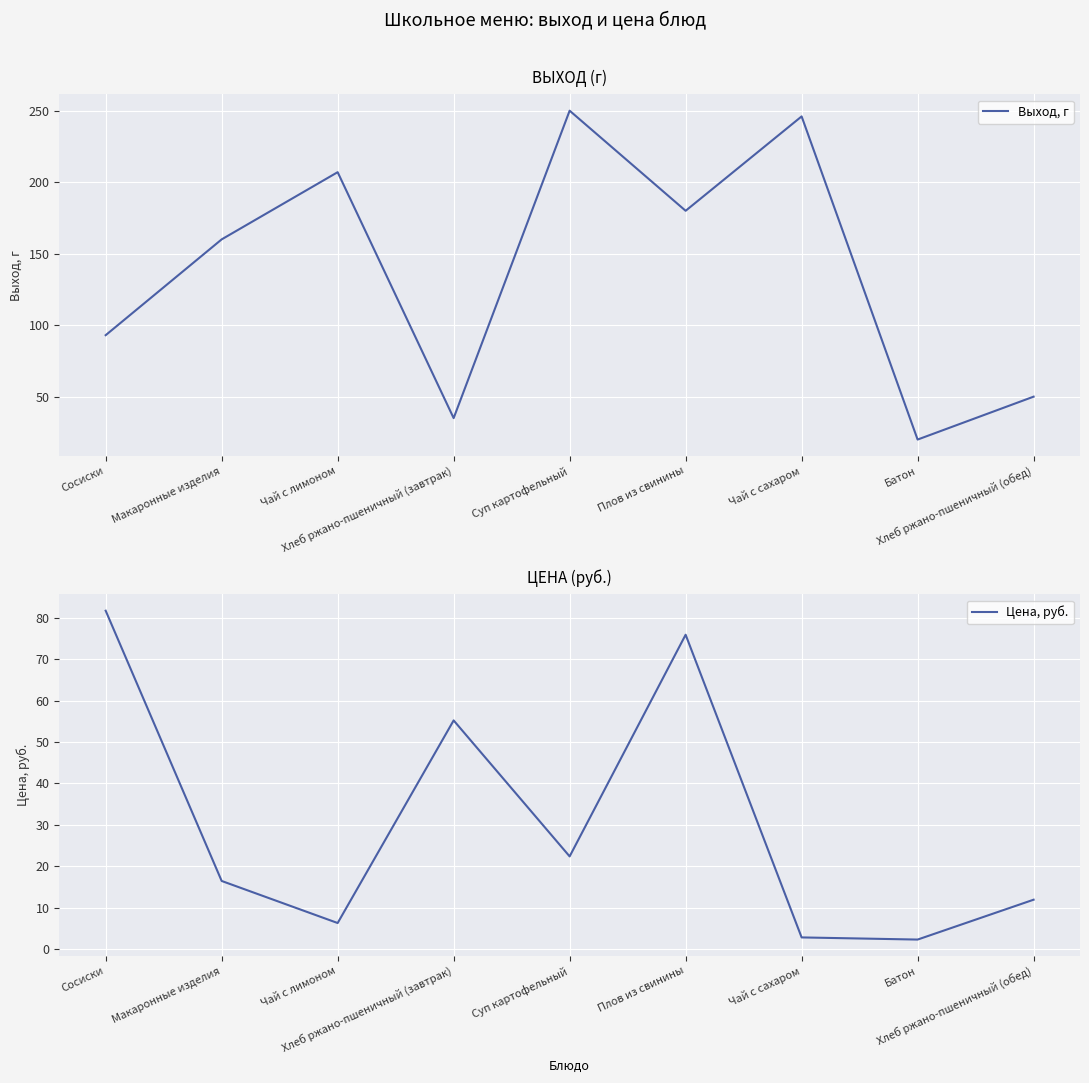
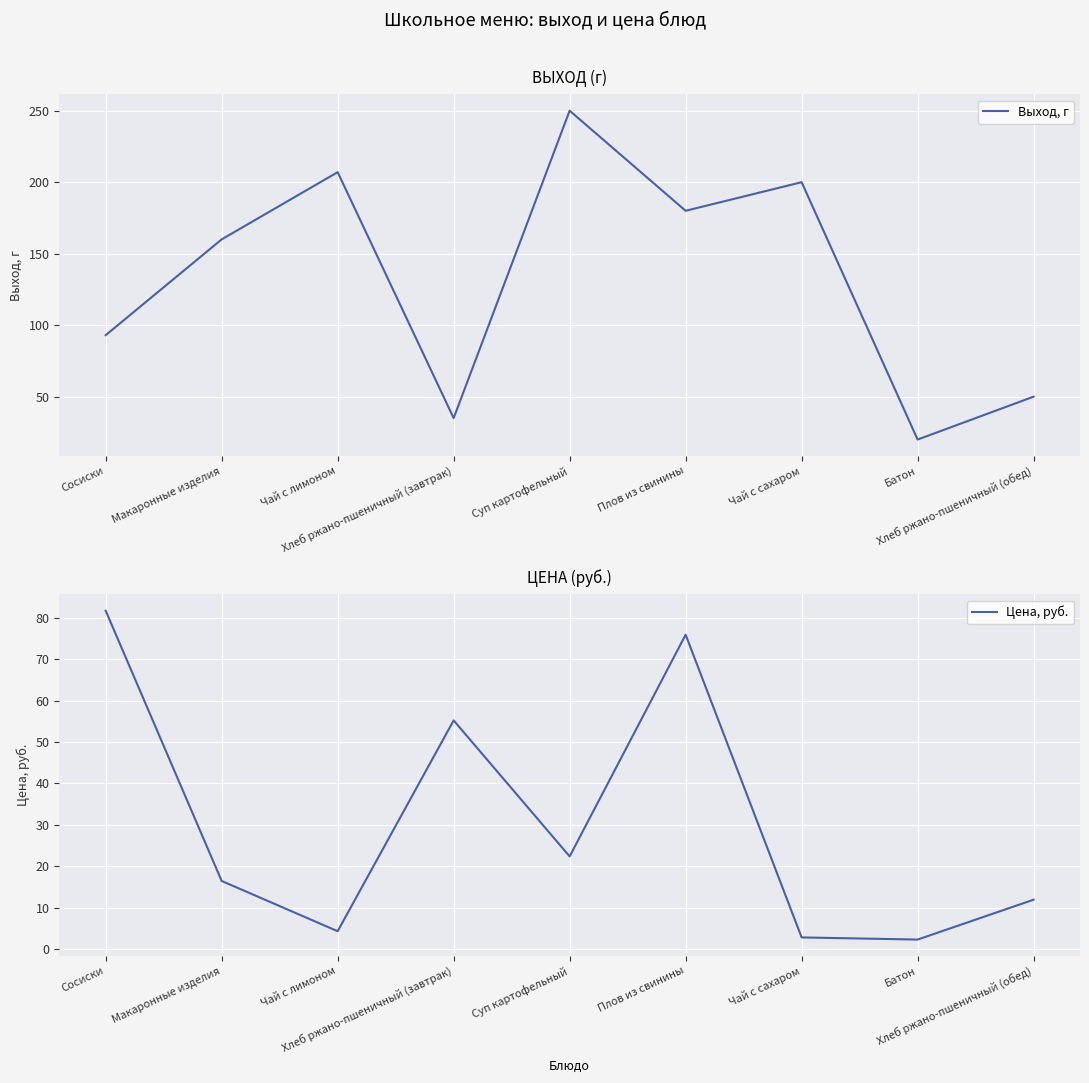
  {
    "ВЫХОД (г)": {
      "Сосиски": 93,
      "Макаронные изделия": 160,
      "Чай с лимоном": 207,
      "Хлеб ржано-пшеничный (завтрак)": 35,
      "Суп картофельный": 250,
      "Плов из свинины": 180,
-     "Чай с сахаром": 246,
+     "Чай с сахаром": 200,
      "Батон": 20,
      "Хлеб ржано-пшеничный (обед)": 50
    },
    "ЦЕНА (руб.)": {
      "Сосиски": 82,
      "Макаронные изделия": 16,
-     "Чай с лимоном": 6,
+     "Чай с лимоном": 4,
      "Хлеб ржано-пшеничный (завтрак)": 55,
      "Суп картофельный": 22,
      "Плов из свинины": 76,
      "Чай с сахаром": 3,
      "Батон": 2,
      "Хлеб ржано-пшеничный (обед)": 12
    }
  }
